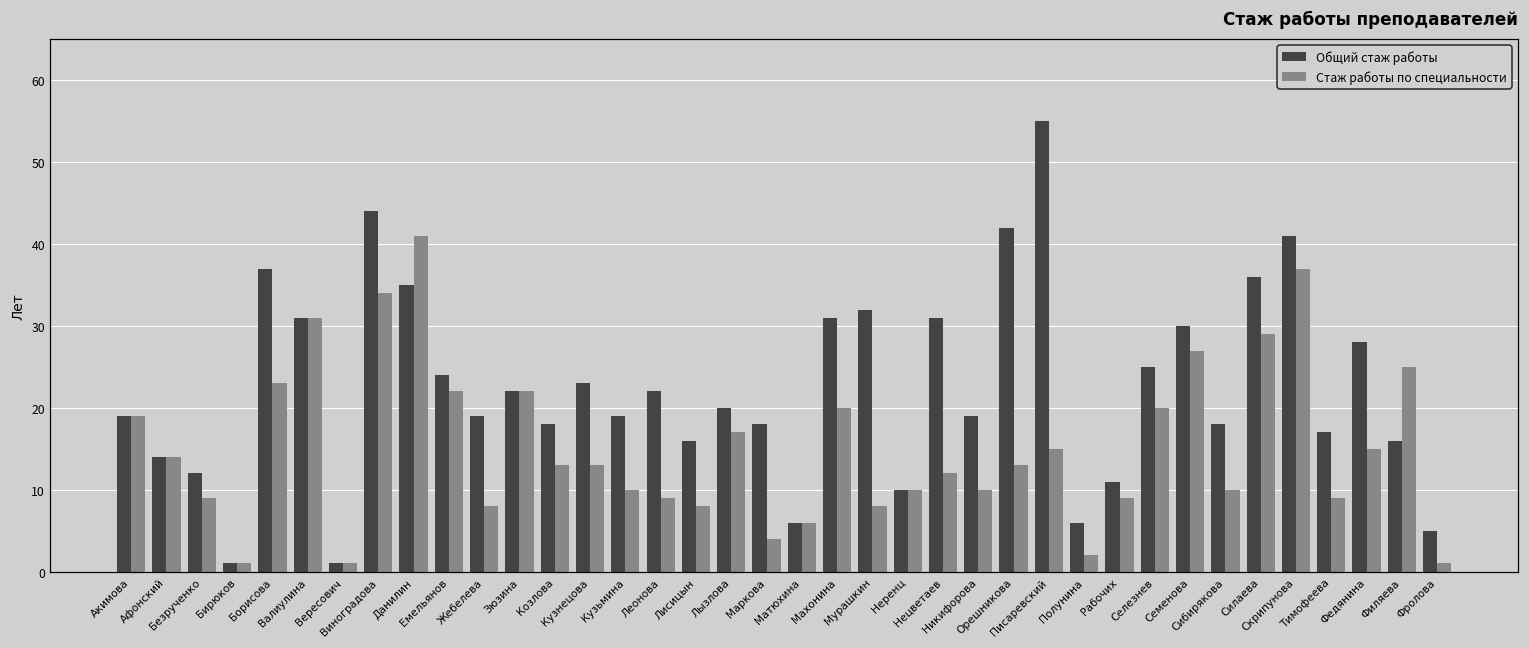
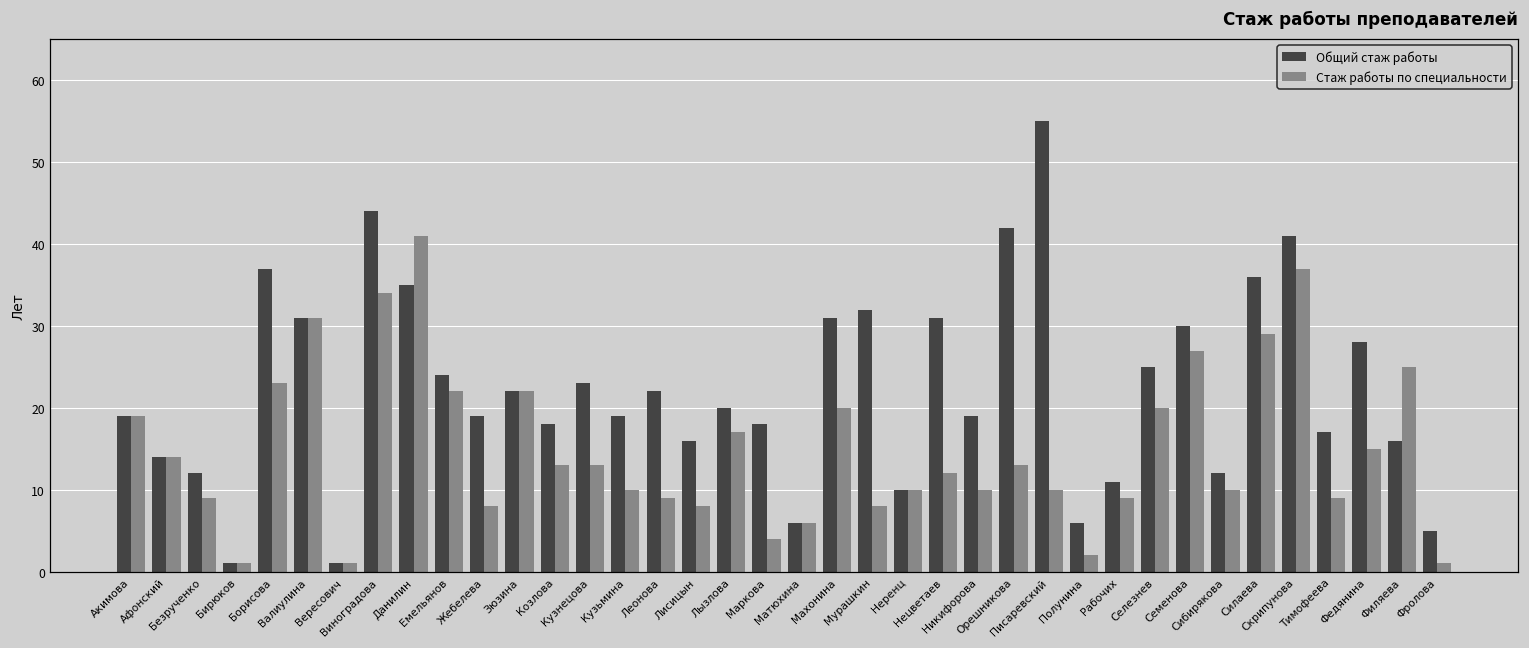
  {
    "Общий стаж работы": {
      "Акимова": 19,
      "Афонский": 14,
      "Безрученко": 12,
      "Бирюков": 1,
      "Борисова": 37,
      "Валиулина": 31,
      "Вересович": 1,
      "Виноградова": 44,
      "Данилин": 35,
      "Емельянов": 24,
      "Жебелева": 19,
      "Зюзина": 22,
      "Козлова": 18,
      "Кузнецова": 23,
      "Кузьмина": 19,
      "Леонова": 22,
      "Лисицын": 16,
      "Лызлова": 20,
      "Маркова": 18,
      "Матюхина": 6,
      "Махонина": 31,
      "Мурашкин": 32,
      "Неренц": 10,
      "Нецветаев": 31,
      "Никифорова": 19,
      "Орешникова": 42,
      "Писаревский": 55,
      "Полунина": 6,
      "Рабочих": 11,
      "Селезнев": 25,
      "Семенова": 30,
-     "Сибирякова": 18,
+     "Сибирякова": 12,
      "Силаева": 36,
      "Скрипунова": 41,
      "Тимофеева": 17,
      "Федянина": 28,
      "Филяева": 16,
      "Фролова": 5
    },
    "Стаж работы по специальности": {
      "Акимова": 19,
      "Афонский": 14,
      "Безрученко": 9,
      "Бирюков": 1,
      "Борисова": 23,
      "Валиулина": 31,
      "Вересович": 1,
      "Виноградова": 34,
      "Данилин": 41,
      "Емельянов": 22,
      "Жебелева": 8,
      "Зюзина": 22,
      "Козлова": 13,
      "Кузнецова": 13,
      "Кузьмина": 10,
      "Леонова": 9,
      "Лисицын": 8,
      "Лызлова": 17,
      "Маркова": 4,
      "Матюхина": 6,
      "Махонина": 20,
      "Мурашкин": 8,
      "Неренц": 10,
      "Нецветаев": 12,
      "Никифорова": 10,
      "Орешникова": 13,
-     "Писаревский": 15,
+     "Писаревский": 10,
      "Полунина": 2,
      "Рабочих": 9,
      "Селезнев": 20,
      "Семенова": 27,
      "Сибирякова": 10,
      "Силаева": 29,
      "Скрипунова": 37,
      "Тимофеева": 9,
      "Федянина": 15,
      "Филяева": 25,
      "Фролова": 1
    }
  }
